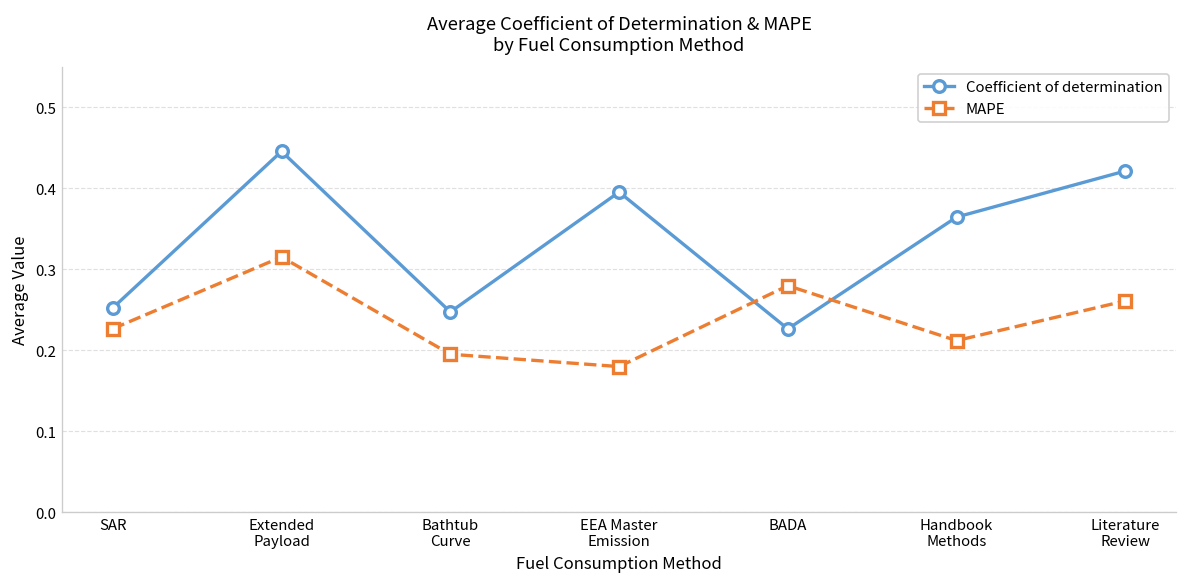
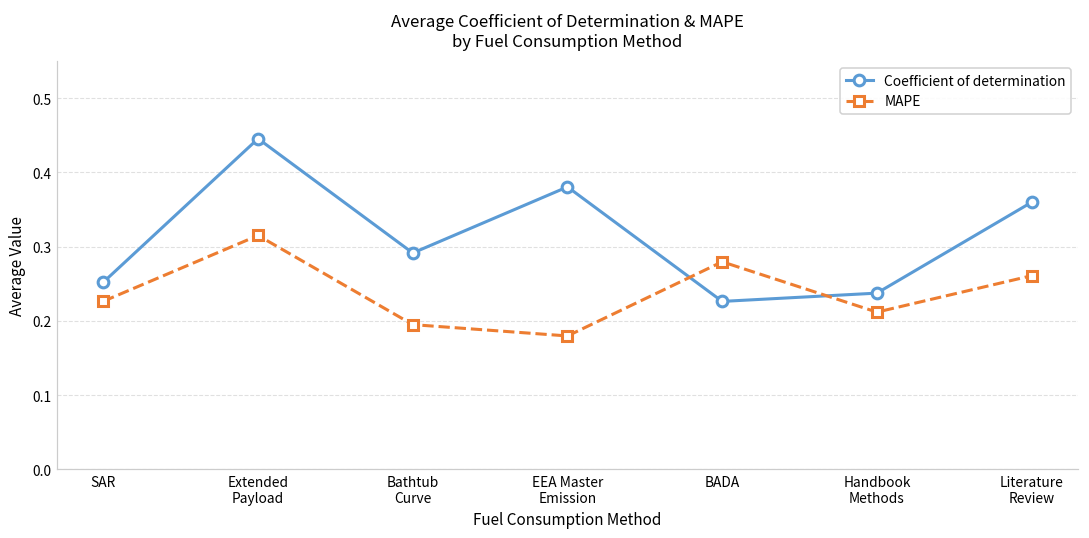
  {
    "Coefficient of determination": {
      "SAR": 0.25,
      "Extended Payload": 0.45,
-     "Bathtub Curve": 0.25,
-     "EEA Master Emission": 0.40,
+     "Bathtub Curve": 0.29,
+     "EEA Master Emission": 0.38,
      "BADA": 0.23,
-     "Handbook Methods": 0.36,
-     "Literature Review": 0.42
+     "Handbook Methods": 0.24,
+     "Literature Review": 0.36
    },
    "MAPE": {
      "SAR": 0.23,
      "Extended Payload": 0.32,
      "Bathtub Curve": 0.19,
      "EEA Master Emission": 0.18,
      "BADA": 0.28,
      "Handbook Methods": 0.21,
      "Literature Review": 0.26
    }
  }
